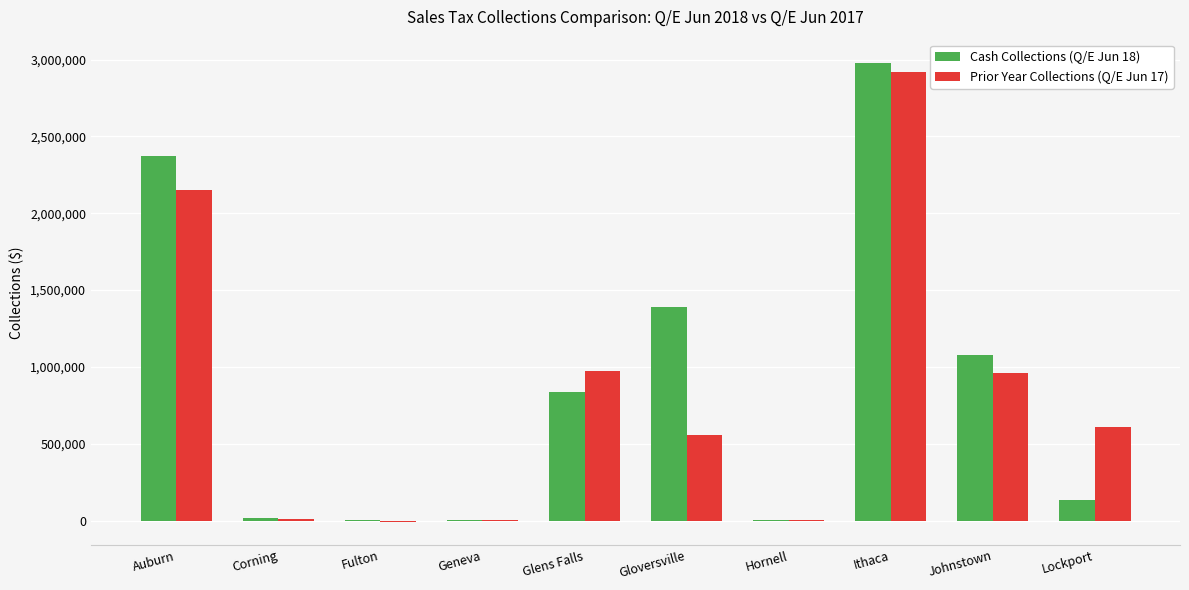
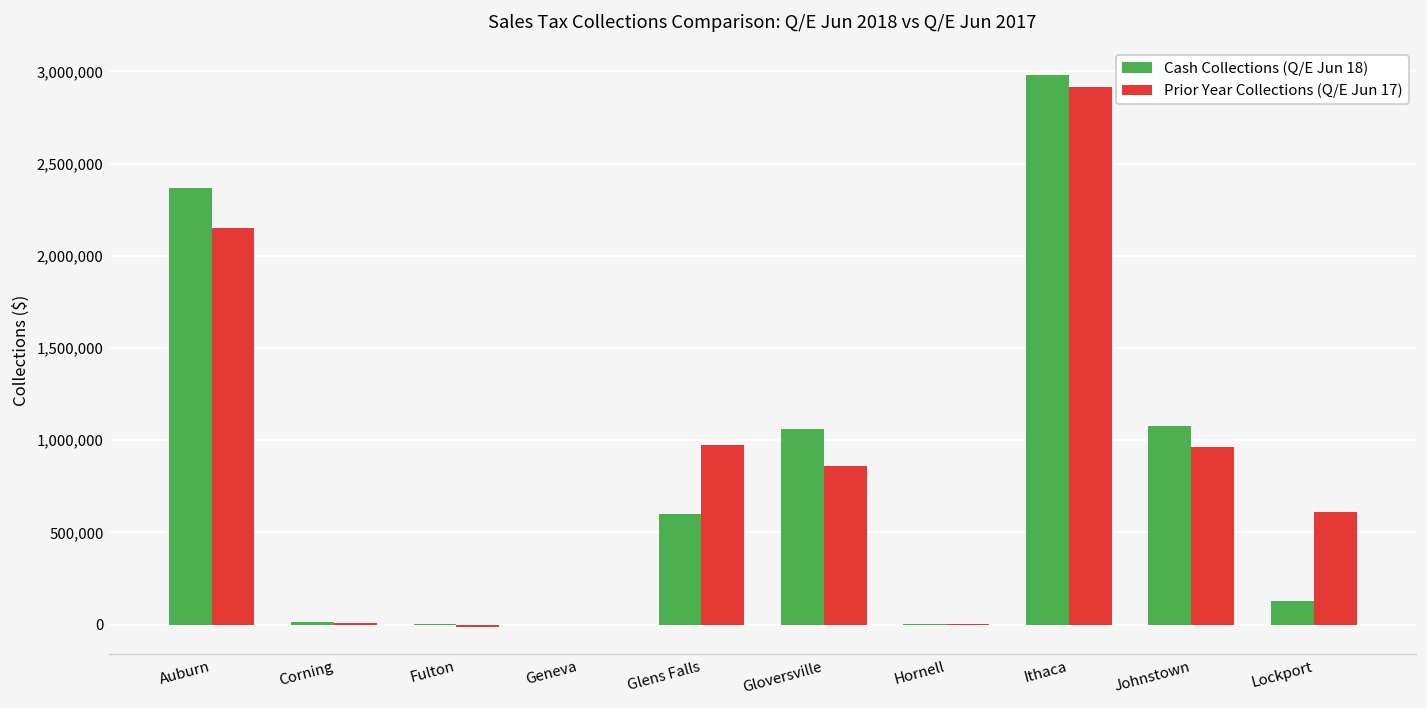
  {
    "Cash Collections (Q/E Jun 18)": {
      "Auburn": "2,370,000",
      "Corning": "20,000",
-     "Glens Falls": "840,000",
-     "Gloversville": "1,390,000",
+     "Glens Falls": "600,000",
+     "Gloversville": "1,060,000",
      "Ithaca": "2,980,000",
      "Johnstown": "1,080,000",
      "Lockport": "130,000"
    },
    "Prior Year Collections (Q/E Jun 17)": {
      "Auburn": "2,150,000",
      "Glens Falls": "970,000",
-     "Gloversville": "560,000",
+     "Gloversville": "860,000",
      "Ithaca": "2,920,000",
      "Johnstown": "960,000",
      "Lockport": "610,000"
    }
  }
